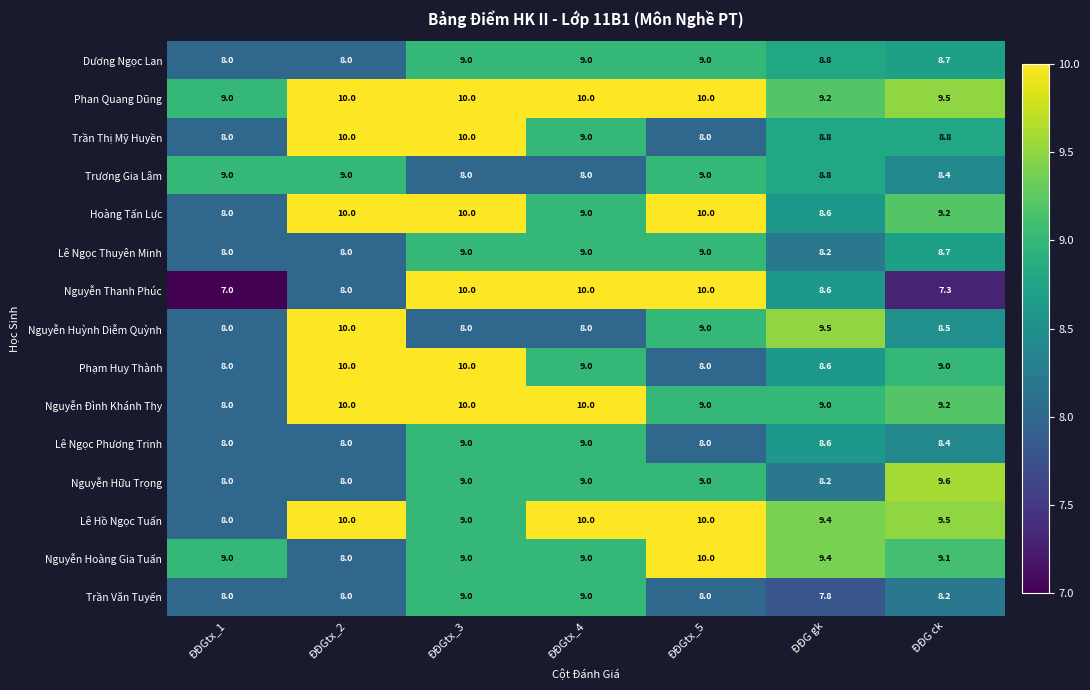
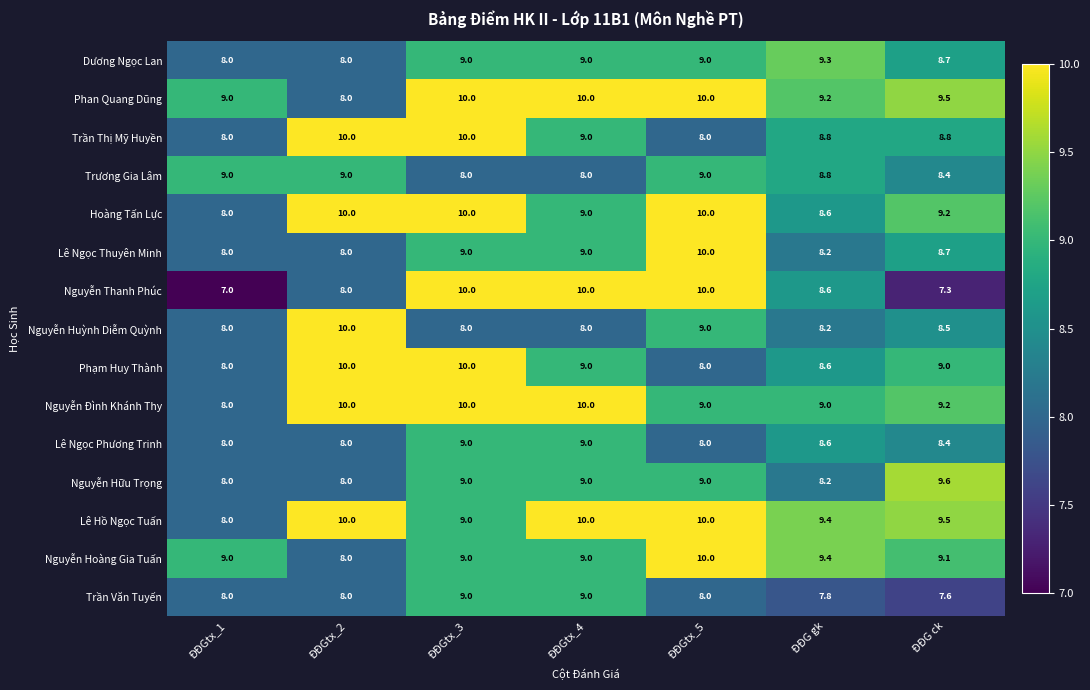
  {
    "Dương Ngọc Lan": {
      "ĐĐGtx_1": 8.0,
      "ĐĐGtx_2": 8.0,
      "ĐĐGtx_3": 9.0,
      "ĐĐGtx_4": 9.0,
      "ĐĐGtx_5": 9.0,
-     "ĐĐG gk": 8.8,
+     "ĐĐG gk": 9.3,
      "ĐĐG ck": 8.7
    },
    "Phan Quang Dũng": {
      "ĐĐGtx_1": 9.0,
-     "ĐĐGtx_2": 10.0,
+     "ĐĐGtx_2": 8.0,
      "ĐĐGtx_3": 10.0,
      "ĐĐGtx_4": 10.0,
      "ĐĐGtx_5": 10.0,
      "ĐĐG gk": 9.2,
      "ĐĐG ck": 9.5
    },
    "Trần Thị Mỹ Huyền": {
      "ĐĐGtx_1": 8.0,
      "ĐĐGtx_2": 10.0,
      "ĐĐGtx_3": 10.0,
      "ĐĐGtx_4": 9.0,
      "ĐĐGtx_5": 8.0,
      "ĐĐG gk": 8.8,
      "ĐĐG ck": 8.8
    },
    "Trương Gia Lâm": {
      "ĐĐGtx_1": 9.0,
      "ĐĐGtx_2": 9.0,
      "ĐĐGtx_3": 8.0,
      "ĐĐGtx_4": 8.0,
      "ĐĐGtx_5": 9.0,
      "ĐĐG gk": 8.8,
      "ĐĐG ck": 8.4
    },
    "Hoàng Tấn Lực": {
      "ĐĐGtx_1": 8.0,
      "ĐĐGtx_2": 10.0,
      "ĐĐGtx_3": 10.0,
      "ĐĐGtx_4": 9.0,
      "ĐĐGtx_5": 10.0,
      "ĐĐG gk": 8.6,
      "ĐĐG ck": 9.2
    },
    "Lê Ngọc Thuyên Minh": {
      "ĐĐGtx_1": 8.0,
      "ĐĐGtx_2": 8.0,
      "ĐĐGtx_3": 9.0,
      "ĐĐGtx_4": 9.0,
-     "ĐĐGtx_5": 9.0,
+     "ĐĐGtx_5": 10.0,
      "ĐĐG gk": 8.2,
      "ĐĐG ck": 8.7
    },
    "Nguyễn Thanh Phúc": {
      "ĐĐGtx_1": 7.0,
      "ĐĐGtx_2": 8.0,
      "ĐĐGtx_3": 10.0,
      "ĐĐGtx_4": 10.0,
      "ĐĐGtx_5": 10.0,
      "ĐĐG gk": 8.6,
      "ĐĐG ck": 7.3
    },
    "Nguyễn Huỳnh Diễm Quỳnh": {
      "ĐĐGtx_1": 8.0,
      "ĐĐGtx_2": 10.0,
      "ĐĐGtx_3": 8.0,
      "ĐĐGtx_4": 8.0,
      "ĐĐGtx_5": 9.0,
-     "ĐĐG gk": 9.5,
+     "ĐĐG gk": 8.2,
      "ĐĐG ck": 8.5
    },
    "Phạm Huy Thành": {
      "ĐĐGtx_1": 8.0,
      "ĐĐGtx_2": 10.0,
      "ĐĐGtx_3": 10.0,
      "ĐĐGtx_4": 9.0,
      "ĐĐGtx_5": 8.0,
      "ĐĐG gk": 8.6,
      "ĐĐG ck": 9.0
    },
    "Nguyễn Đình Khánh Thy": {
      "ĐĐGtx_1": 8.0,
      "ĐĐGtx_2": 10.0,
      "ĐĐGtx_3": 10.0,
      "ĐĐGtx_4": 10.0,
      "ĐĐGtx_5": 9.0,
      "ĐĐG gk": 9.0,
      "ĐĐG ck": 9.2
    },
    "Lê Ngọc Phương Trinh": {
      "ĐĐGtx_1": 8.0,
      "ĐĐGtx_2": 8.0,
      "ĐĐGtx_3": 9.0,
      "ĐĐGtx_4": 9.0,
      "ĐĐGtx_5": 8.0,
      "ĐĐG gk": 8.6,
      "ĐĐG ck": 8.4
    },
    "Nguyễn Hữu Trọng": {
      "ĐĐGtx_1": 8.0,
      "ĐĐGtx_2": 8.0,
      "ĐĐGtx_3": 9.0,
      "ĐĐGtx_4": 9.0,
      "ĐĐGtx_5": 9.0,
      "ĐĐG gk": 8.2,
      "ĐĐG ck": 9.6
    },
    "Lê Hồ Ngọc Tuấn": {
      "ĐĐGtx_1": 8.0,
      "ĐĐGtx_2": 10.0,
      "ĐĐGtx_3": 9.0,
      "ĐĐGtx_4": 10.0,
      "ĐĐGtx_5": 10.0,
      "ĐĐG gk": 9.4,
      "ĐĐG ck": 9.5
    },
    "Nguyễn Hoàng Gia Tuấn": {
      "ĐĐGtx_1": 9.0,
      "ĐĐGtx_2": 8.0,
      "ĐĐGtx_3": 9.0,
      "ĐĐGtx_4": 9.0,
      "ĐĐGtx_5": 10.0,
      "ĐĐG gk": 9.4,
      "ĐĐG ck": 9.1
    },
    "Trần Văn Tuyến": {
      "ĐĐGtx_1": 8.0,
      "ĐĐGtx_2": 8.0,
      "ĐĐGtx_3": 9.0,
      "ĐĐGtx_4": 9.0,
      "ĐĐGtx_5": 8.0,
      "ĐĐG gk": 7.8,
-     "ĐĐG ck": 8.2
+     "ĐĐG ck": 7.6
    }
  }
